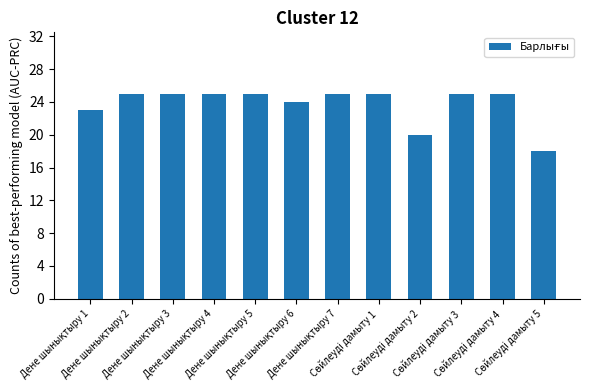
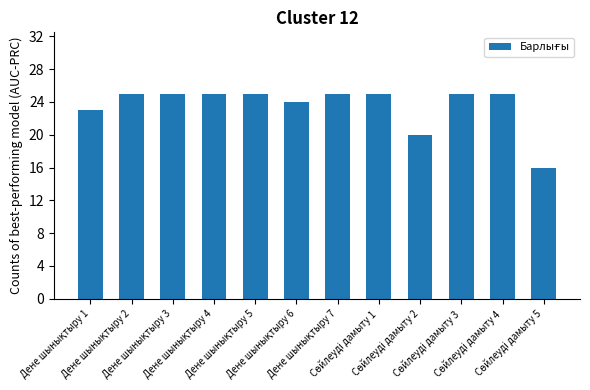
  {
    "Дене шынықтыру 1": 23,
    "Дене шынықтыру 2": 25,
    "Дене шынықтыру 3": 25,
    "Дене шынықтыру 4": 25,
    "Дене шынықтыру 5": 25,
    "Дене шынықтыру 6": 24,
    "Дене шынықтыру 7": 25,
    "Сөйлеуді дамыту 1": 25,
    "Сөйлеуді дамыту 2": 20,
    "Сөйлеуді дамыту 3": 25,
    "Сөйлеуді дамыту 4": 25,
-   "Сөйлеуді дамыту 5": 18
+   "Сөйлеуді дамыту 5": 16
  }
